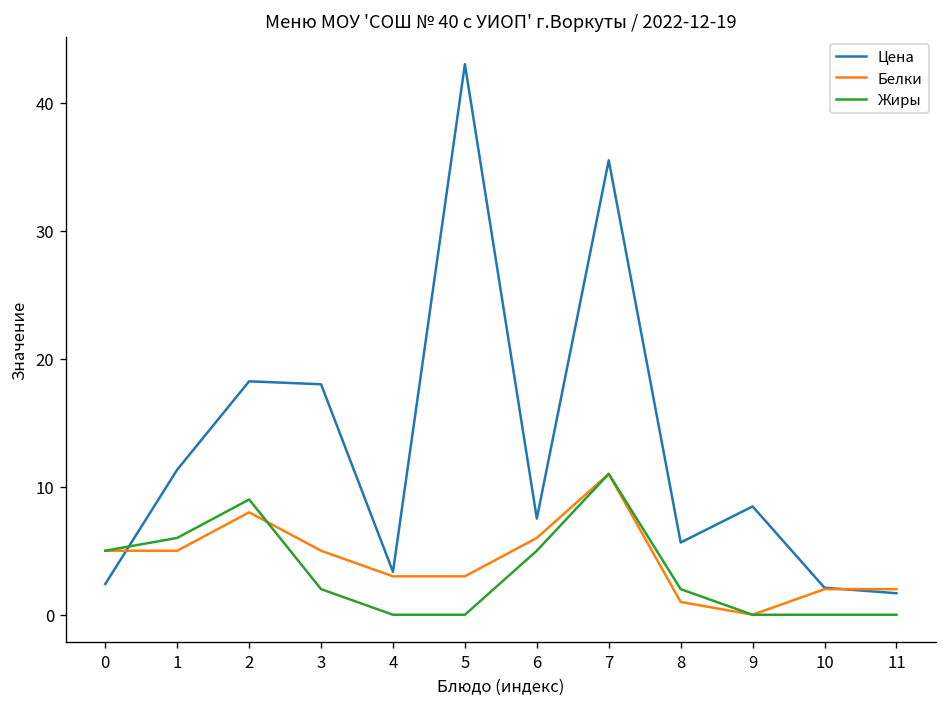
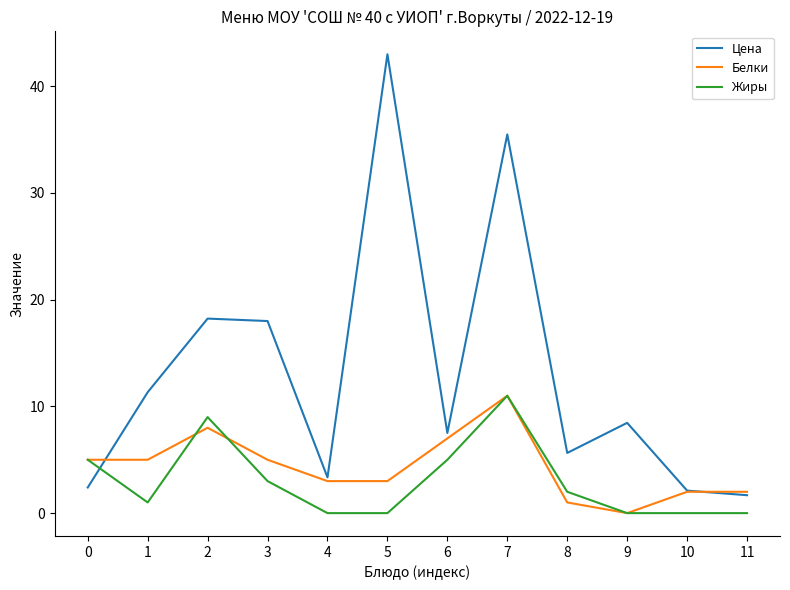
  {
    "Цена": {
      "0": 2.4,
      "1": 11.3,
      "2": 18,
      "3": 18,
      "4": 3.4,
      "5": 43,
      "6": 7.5,
      "7": 35.5,
      "8": 5.6,
      "9": 8.5,
      "11": 1.7
    },
    "Белки": {
      "1": 5,
      "2": 8,
      "3": 5,
      "4": 3,
      "5": 3,
-     "6": 6,
+     "6": 7,
      "8": 1,
      "11": 2
    },
    "Жиры": {
-     "1": 6,
+     "1": 1,
      "2": 9,
-     "3": 2,
+     "3": 3,
      "4": 0,
      "5": 0,
      "6": 5,
      "8": 2,
      "10": 0,
      "11": 0
    }
  }
